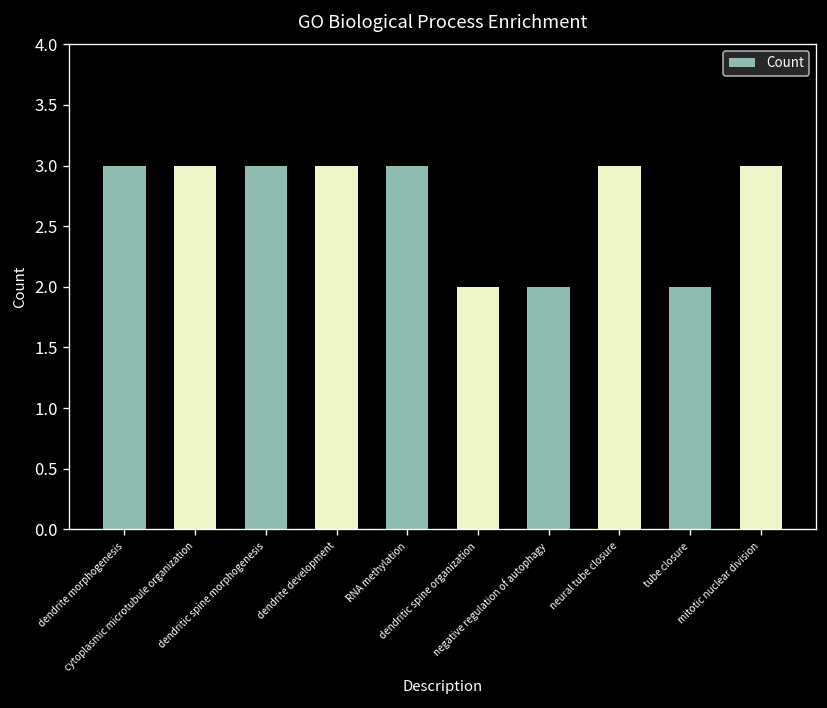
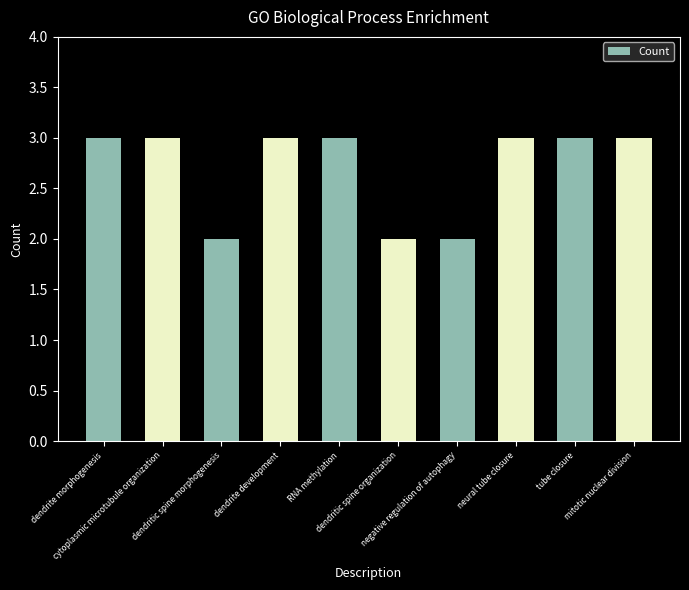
  {
    "dendrite morphogenesis": 3,
    "cytoplasmic microtubule organization": 3,
-   "dendritic spine morphogenesis": 3,
+   "dendritic spine morphogenesis": 2,
    "dendrite development": 3,
    "RNA methylation": 3,
    "dendritic spine organization": 2,
    "negative regulation of autophagy": 2,
    "neural tube closure": 3,
-   "tube closure": 2,
+   "tube closure": 3,
    "mitotic nuclear division": 3
  }
